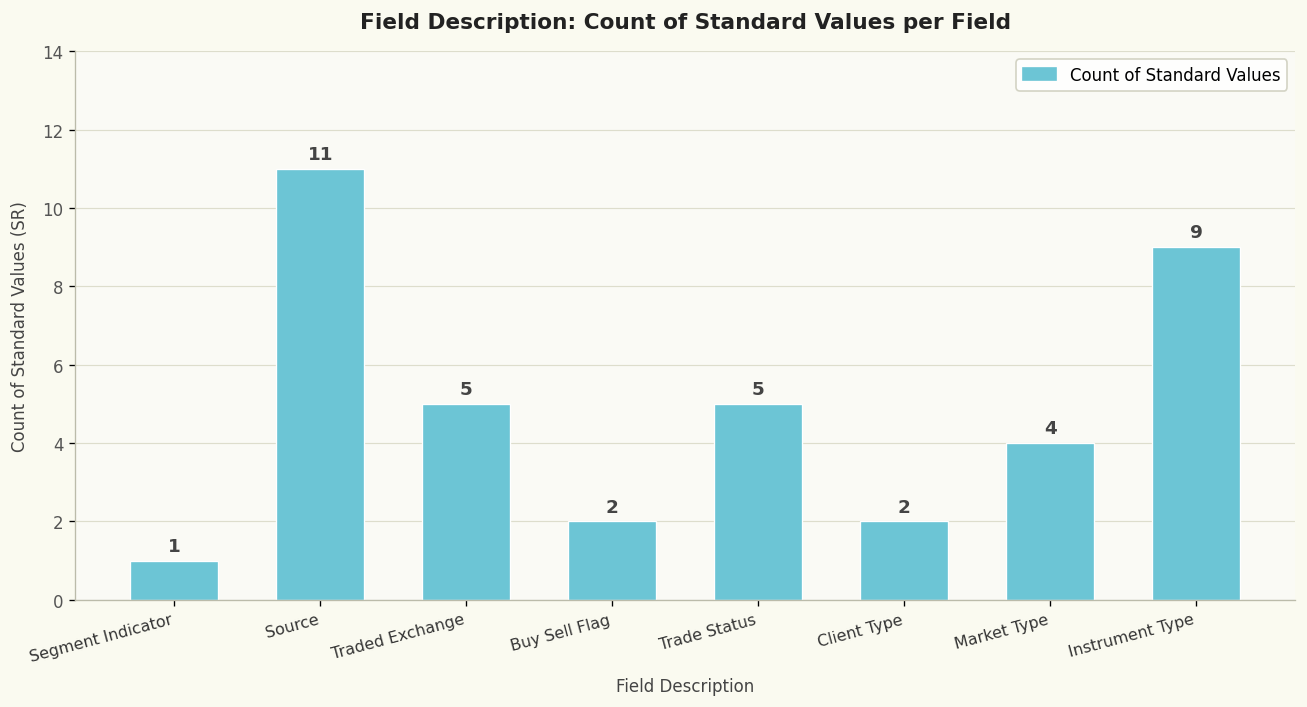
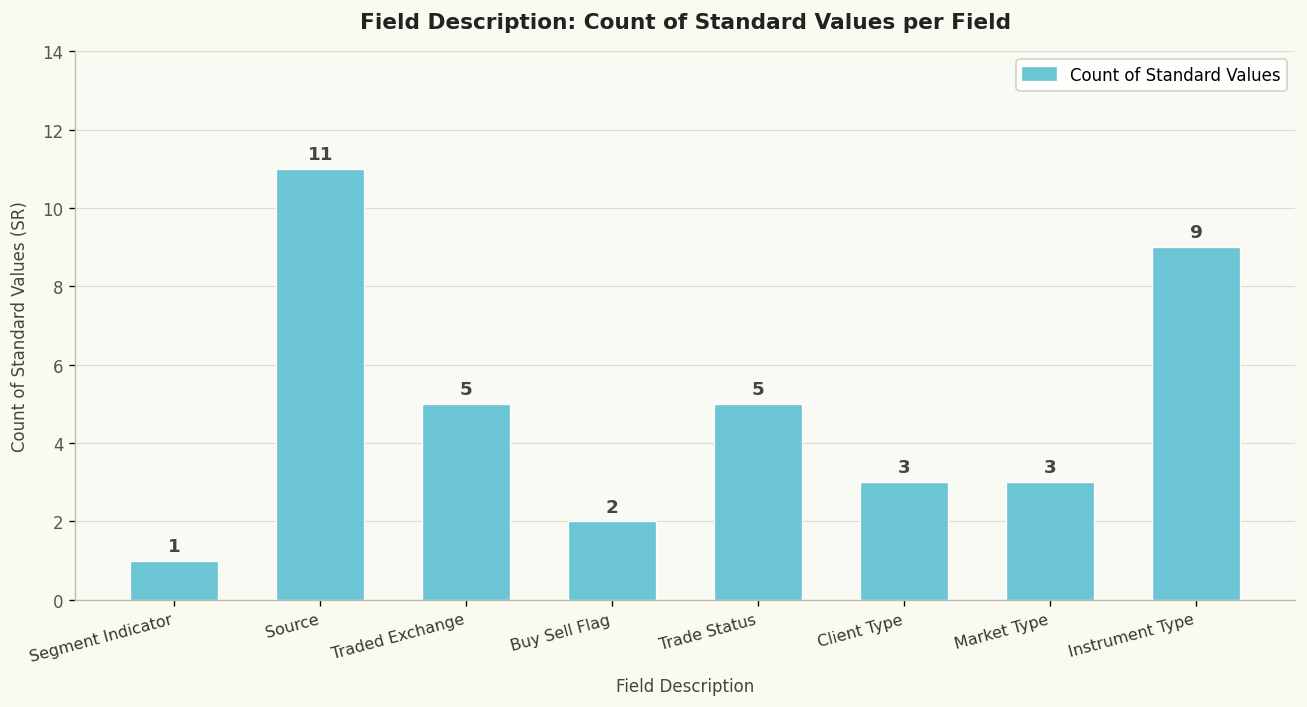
  {
    "Segment Indicator": 1,
    "Source": 11,
    "Traded Exchange": 5,
    "Buy Sell Flag": 2,
    "Trade Status": 5,
-   "Client Type": 2,
-   "Market Type": 4,
+   "Client Type": 3,
+   "Market Type": 3,
    "Instrument Type": 9
  }
